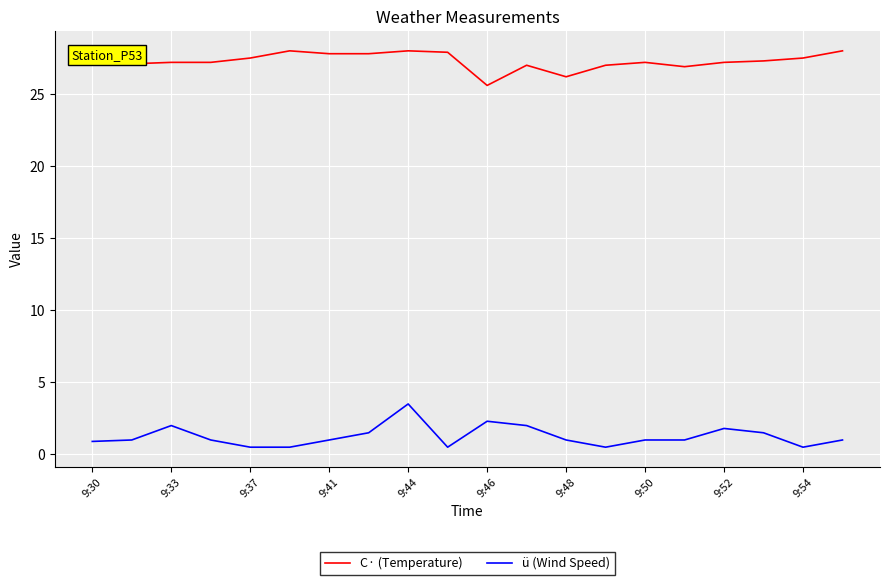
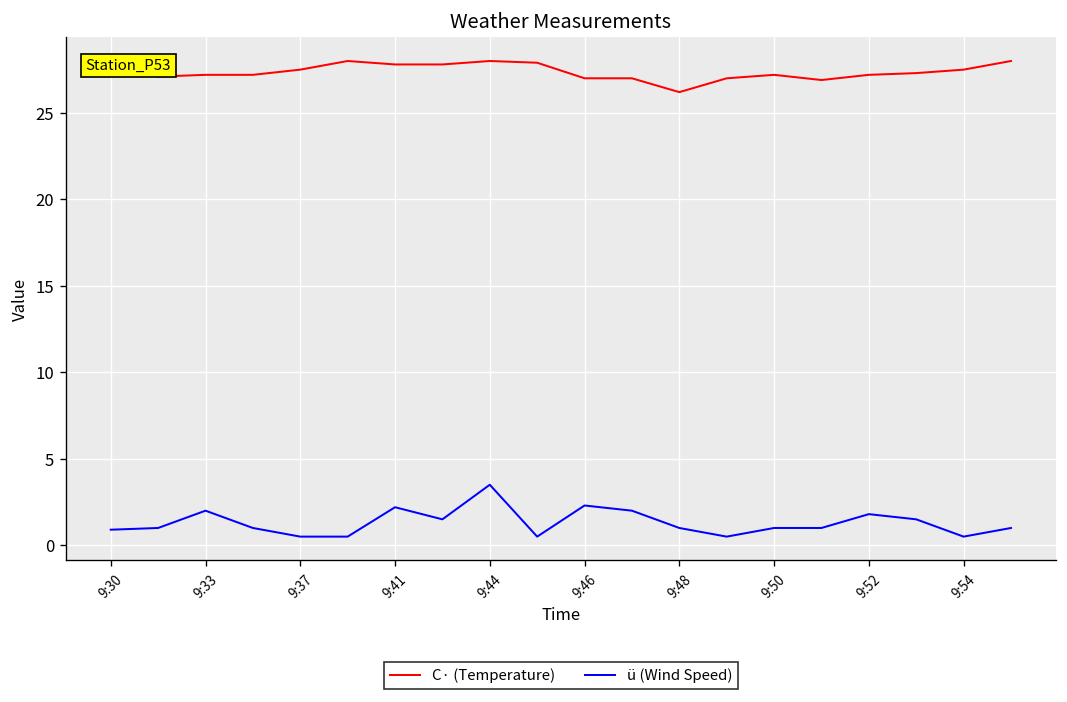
  {
    "C· (Temperature)": {
      "9:33": 27.2,
      "9:37": 27.5,
      "9:41": 27.8,
      "9:44": 28.0,
-     "9:46": 25.6,
+     "9:46": 27.0,
      "9:48": 26.2,
      "9:50": 27.2,
      "9:52": 27.2,
      "9:54": 27.5
    },
    "ü (Wind Speed)": {
      "9:30": 0.9,
      "9:33": 2.0,
      "9:37": 0.5,
-     "9:41": 1.0,
+     "9:41": 2.2,
      "9:44": 3.5,
      "9:46": 2.3,
      "9:48": 1.0,
      "9:50": 1.0,
      "9:52": 1.8,
      "9:54": 0.5
    }
  }
